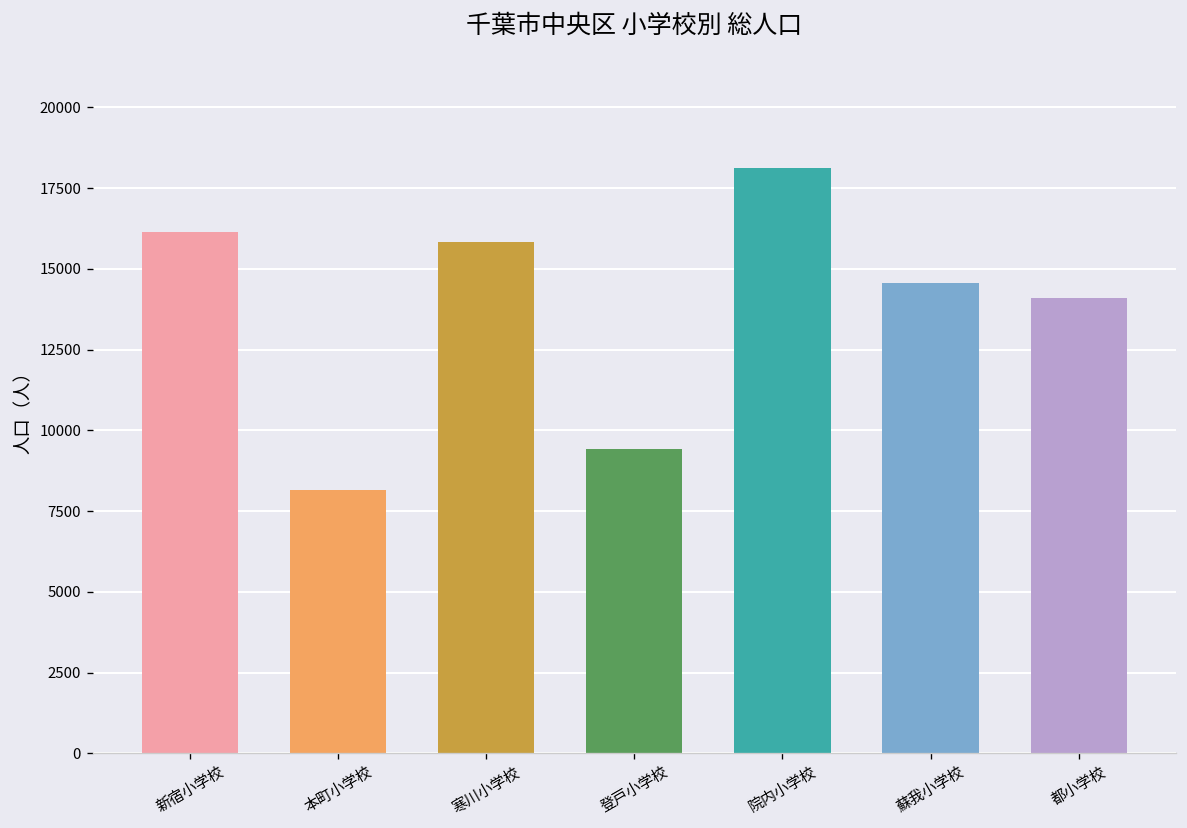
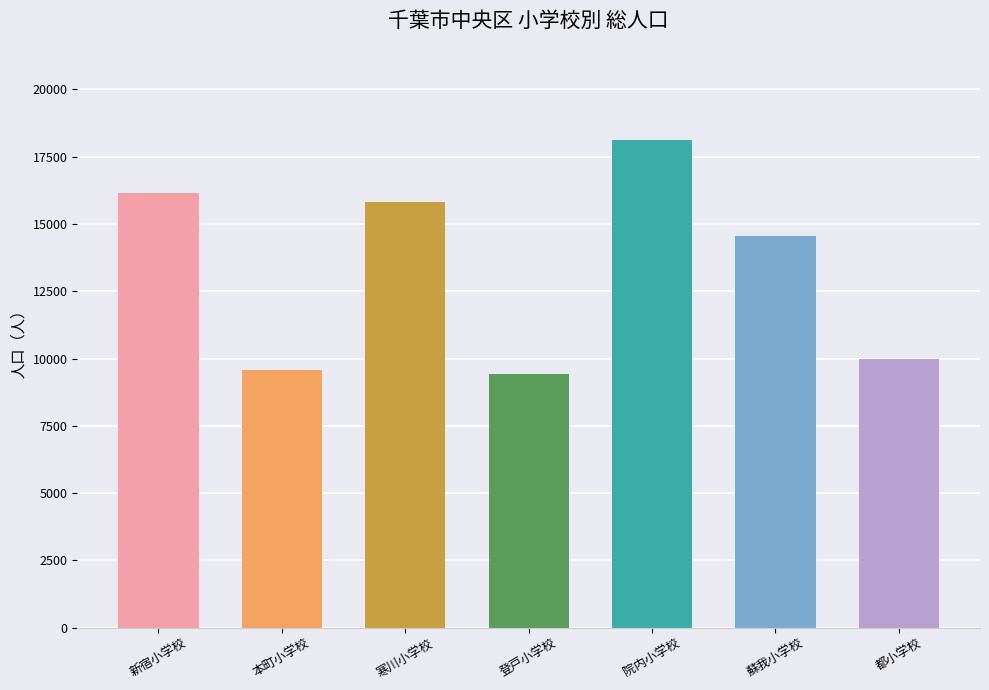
  {
    "新宿小学校": 16200,
-   "本町小学校": 8200,
+   "本町小学校": 9600,
    "寒川小学校": 15800,
    "登戸小学校": 9400,
    "院内小学校": 18100,
    "蘇我小学校": 14600,
-   "都小学校": 14100
+   "都小学校": 10000
  }
